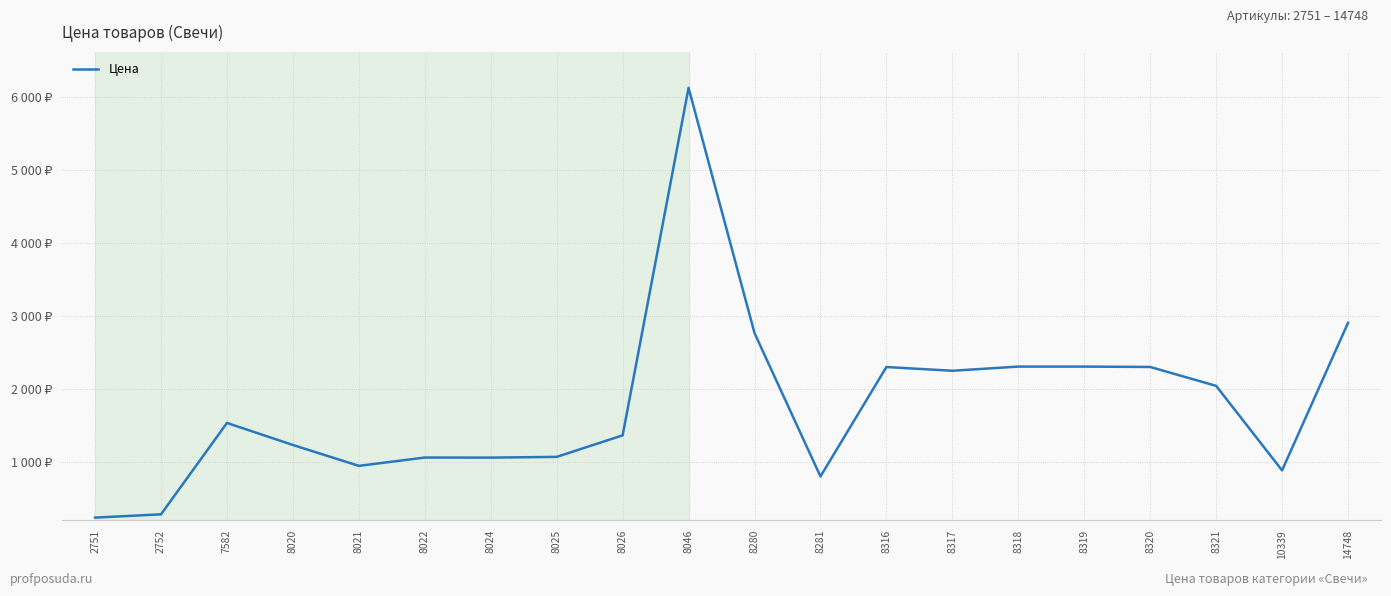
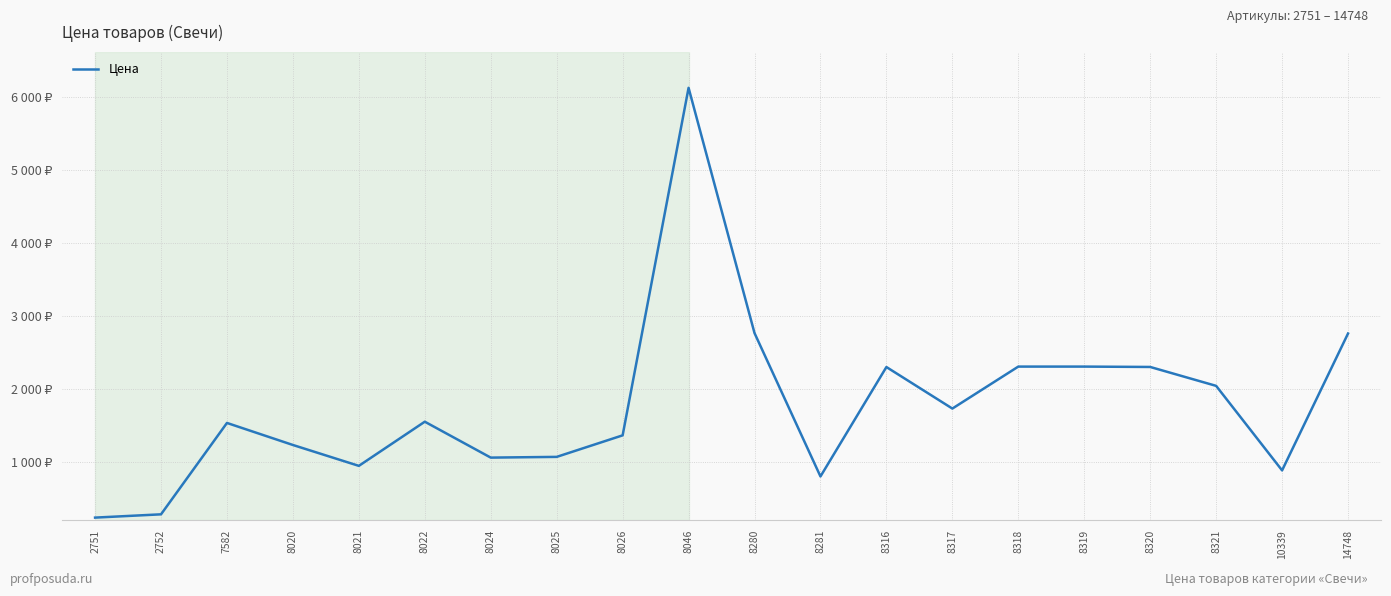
  {
    "2751": "200 ₽",
    "2752": "300 ₽",
    "7582": "1500 ₽",
    "8020": "1200 ₽",
    "8021": "900 ₽",
-   "8022": "1100 ₽",
+   "8022": "1500 ₽",
    "8024": "1100 ₽",
    "8025": "1100 ₽",
    "8026": "1400 ₽",
    "8046": "6100 ₽",
    "8280": "2800 ₽",
    "8281": "800 ₽",
    "8316": "2300 ₽",
-   "8317": "2200 ₽",
+   "8317": "1700 ₽",
    "8318": "2300 ₽",
    "8319": "2300 ₽",
    "8320": "2300 ₽",
    "8321": "2000 ₽",
    "10339": "900 ₽",
-   "14748": "2900 ₽"
+   "14748": "2800 ₽"
  }
